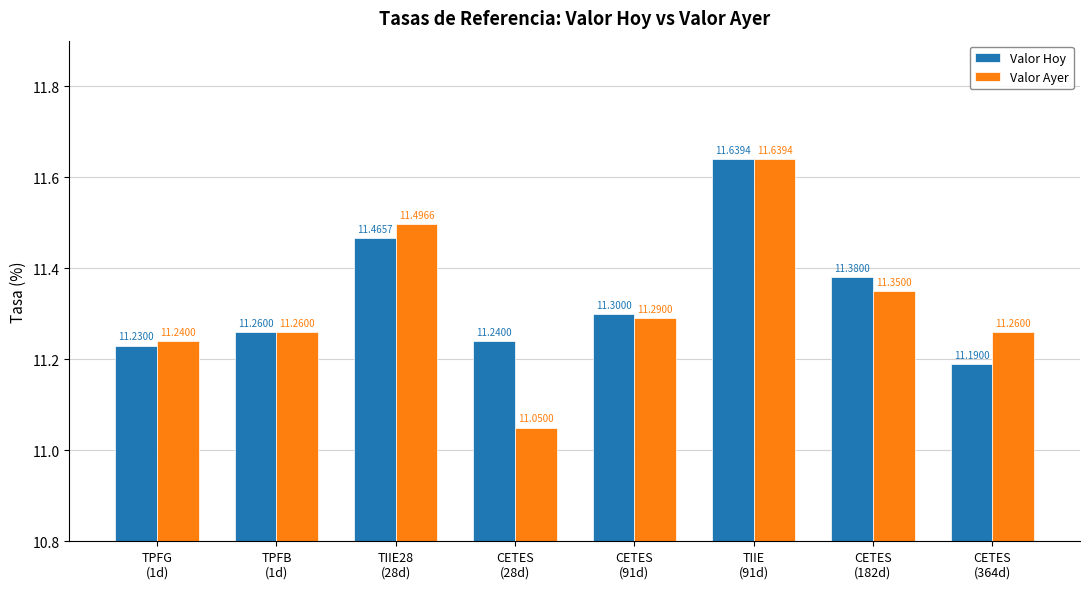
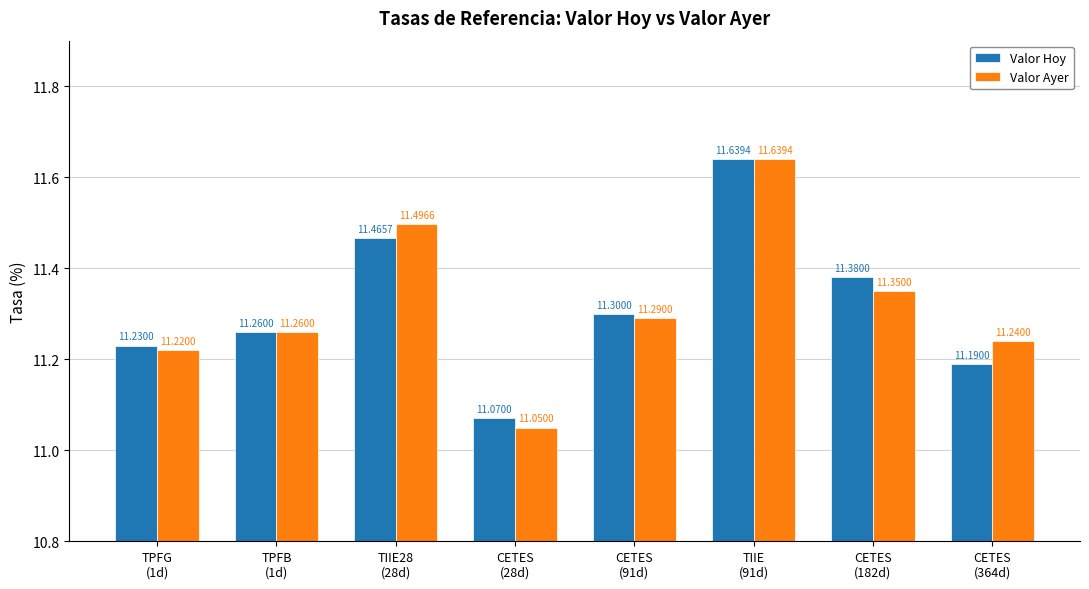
  {
    "Valor Hoy": {
      "TPFG (1d)": 11.2300,
      "TPFB (1d)": 11.2600,
      "TIIE28 (28d)": 11.4657,
-     "CETES (28d)": 11.2400,
+     "CETES (28d)": 11.0700,
      "CETES (91d)": 11.3000,
      "TIIE (91d)": 11.6394,
      "CETES (182d)": 11.3800,
      "CETES (364d)": 11.1900
    },
    "Valor Ayer": {
-     "TPFG (1d)": 11.2400,
+     "TPFG (1d)": 11.2200,
      "TPFB (1d)": 11.2600,
      "TIIE28 (28d)": 11.4966,
      "CETES (28d)": 11.0500,
      "CETES (91d)": 11.2900,
      "TIIE (91d)": 11.6394,
      "CETES (182d)": 11.3500,
-     "CETES (364d)": 11.2600
+     "CETES (364d)": 11.2400
    }
  }
